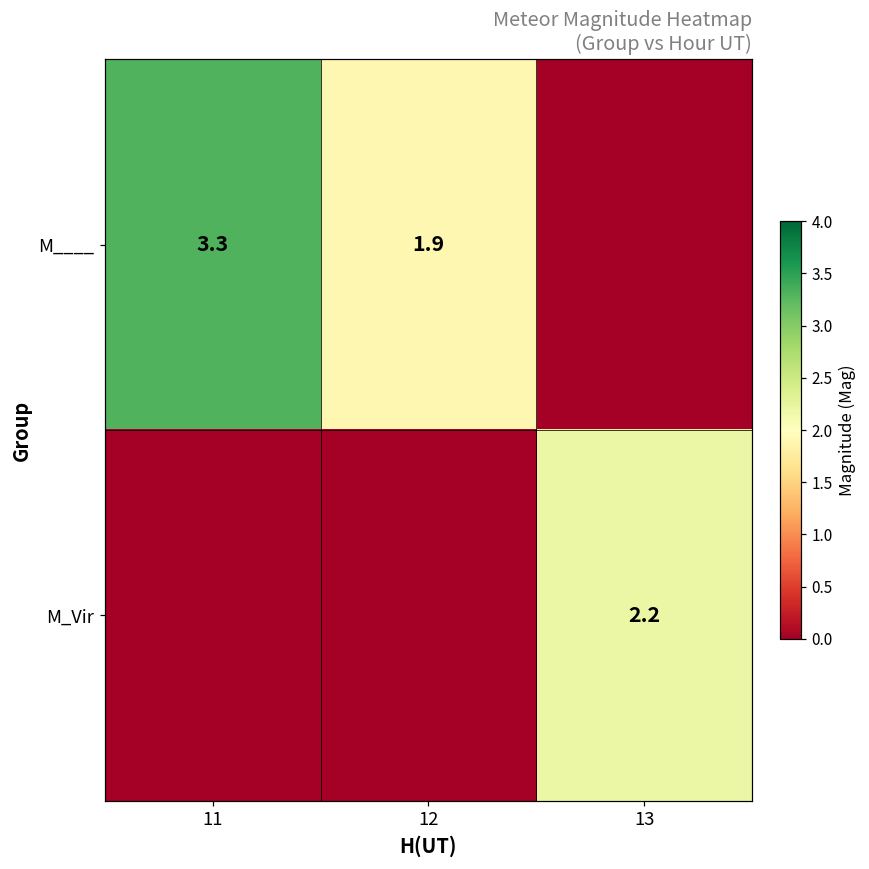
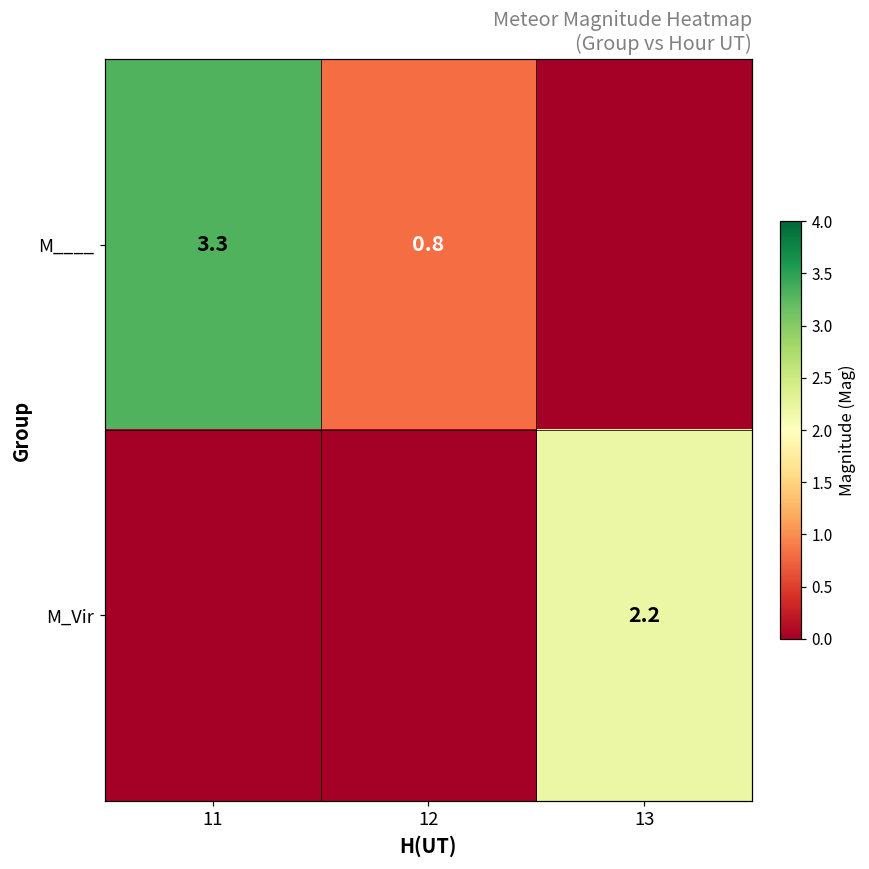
  {
    "M____": {
      "11": 3.3,
-     "12": 1.9
+     "12": 0.8
    },
    "M_Vir": {
      "13": 2.2
    }
  }
